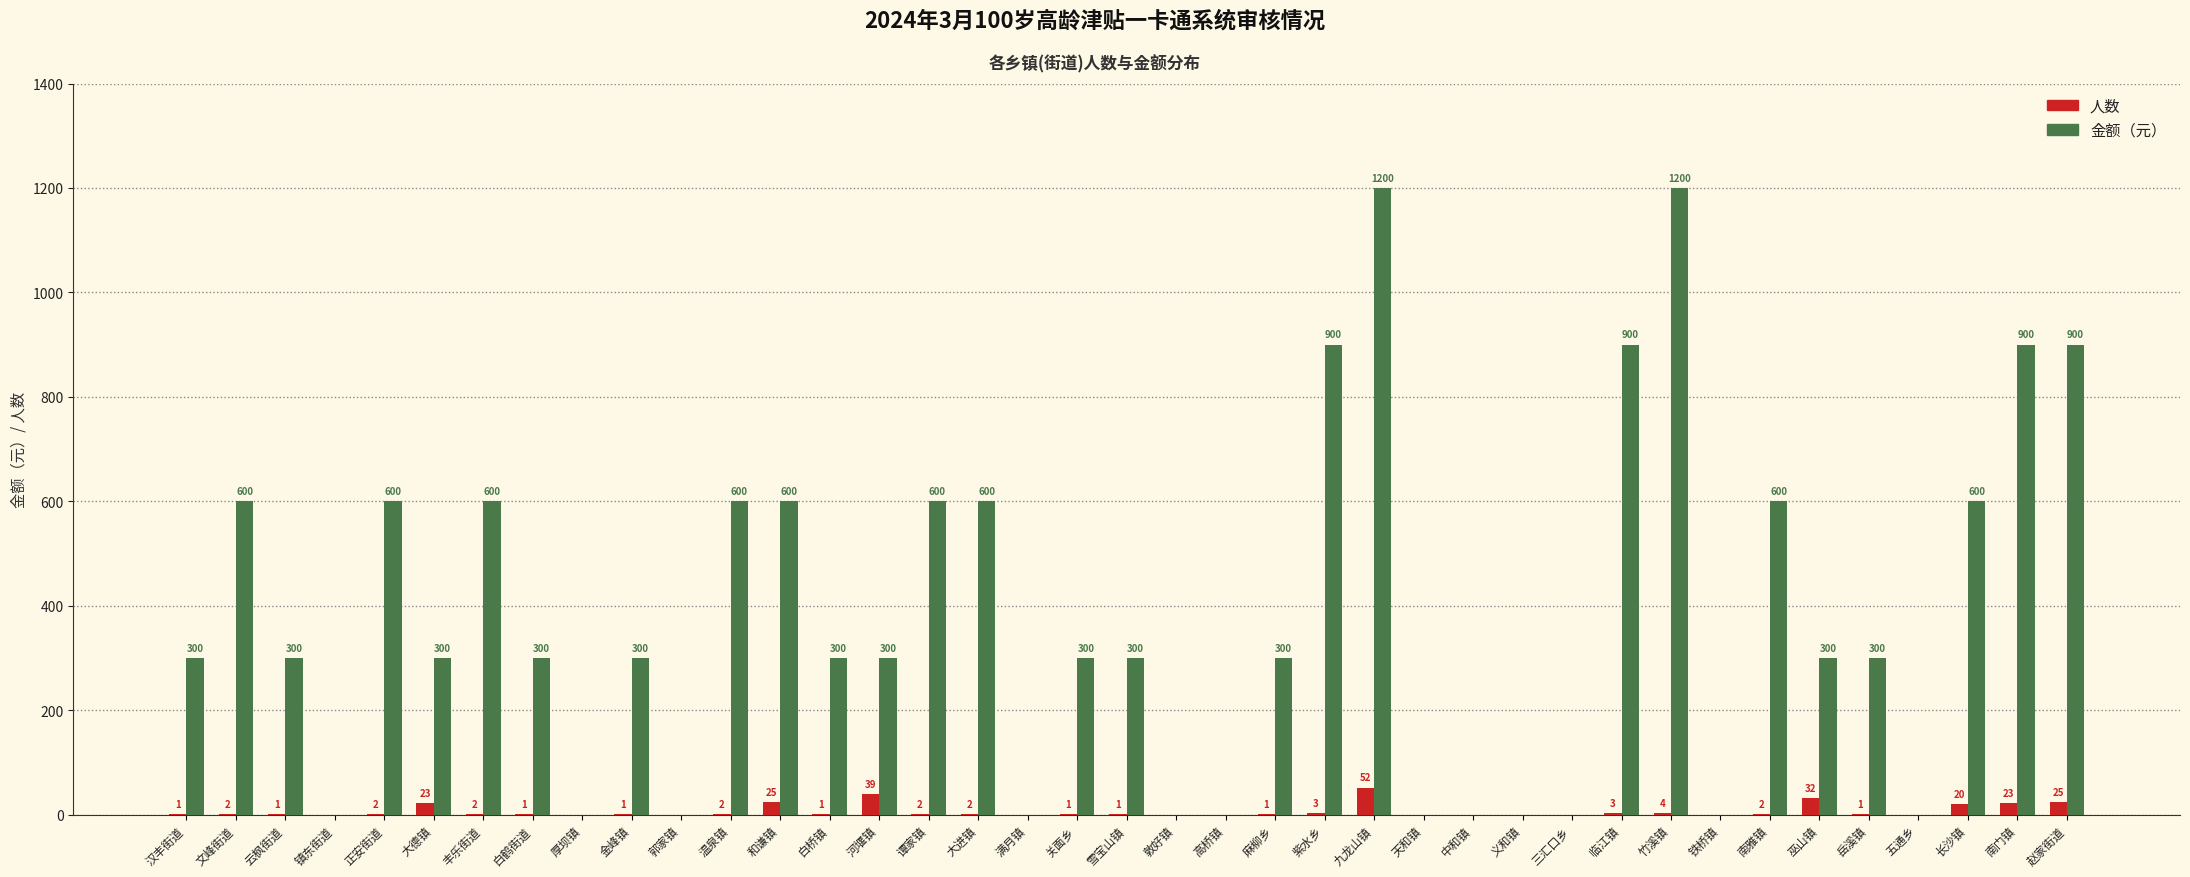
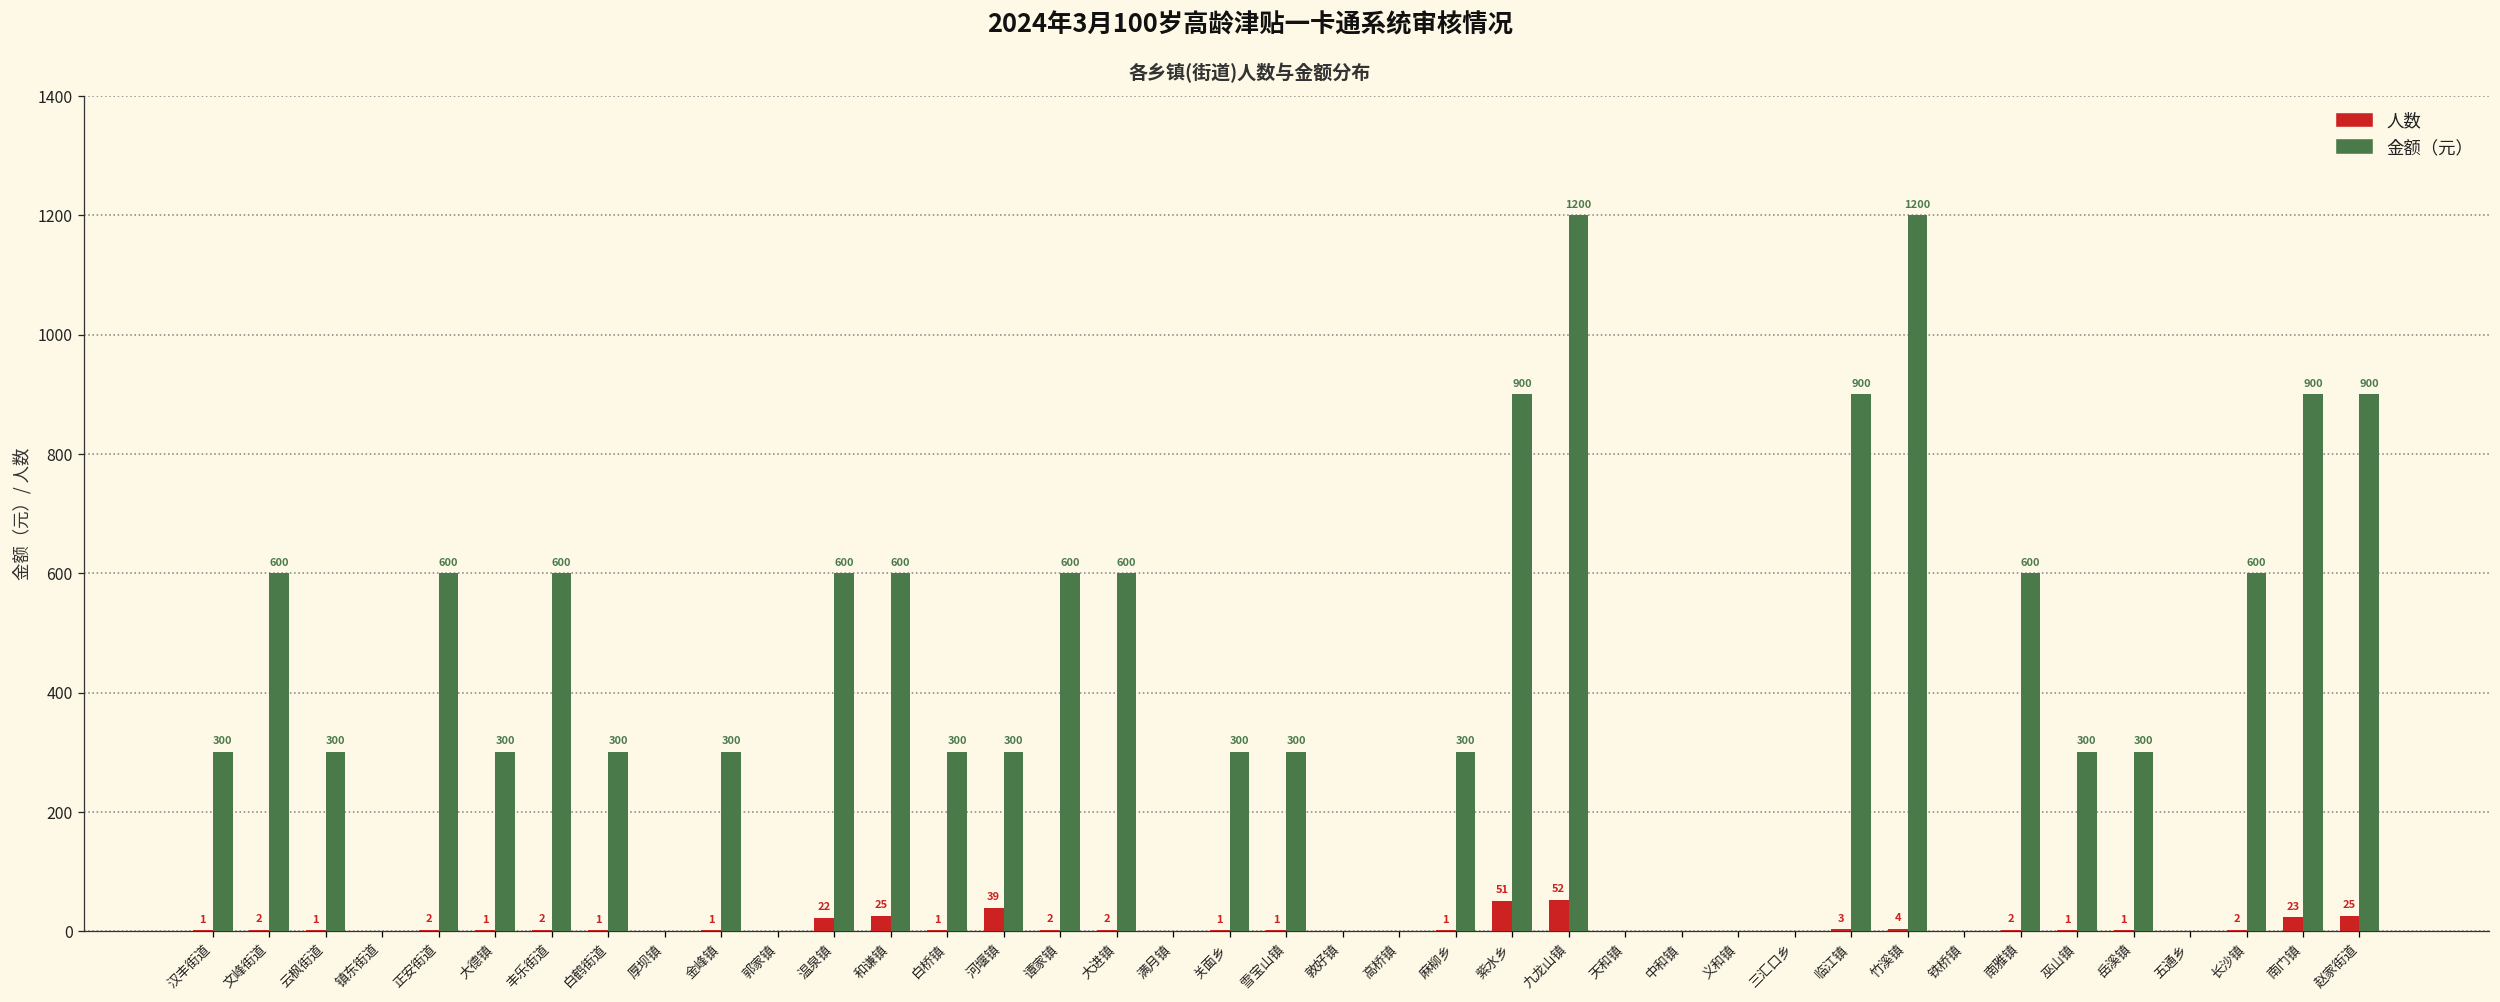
  {
    "人数": {
      "汉丰街道": 1,
      "文峰街道": 2,
      "云枫街道": 1,
      "正安街道": 2,
-     "大德镇": 23,
+     "大德镇": 1,
      "丰乐街道": 2,
      "白鹤街道": 1,
      "金峰镇": 1,
-     "温泉镇": 2,
+     "温泉镇": 22,
      "和谦镇": 25,
      "白桥镇": 1,
      "河堰镇": 39,
      "谭家镇": 2,
      "大进镇": 2,
      "关面乡": 1,
      "雪宝山镇": 1,
      "麻柳乡": 1,
-     "紫水乡": 3,
+     "紫水乡": 51,
      "九龙山镇": 52,
      "临江镇": 3,
      "竹溪镇": 4,
      "南雅镇": 2,
-     "巫山镇": 32,
+     "巫山镇": 1,
      "岳溪镇": 1,
-     "长沙镇": 20,
+     "长沙镇": 2,
      "南门镇": 23,
      "赵家街道": 25
    },
    "金额（元）": {
      "汉丰街道": 300,
      "文峰街道": 600,
      "云枫街道": 300,
      "正安街道": 600,
      "大德镇": 300,
      "丰乐街道": 600,
      "白鹤街道": 300,
      "金峰镇": 300,
      "温泉镇": 600,
      "和谦镇": 600,
      "白桥镇": 300,
      "河堰镇": 300,
      "谭家镇": 600,
      "大进镇": 600,
      "关面乡": 300,
      "雪宝山镇": 300,
      "麻柳乡": 300,
      "紫水乡": 900,
      "九龙山镇": 1200,
      "临江镇": 900,
      "竹溪镇": 1200,
      "南雅镇": 600,
      "巫山镇": 300,
      "岳溪镇": 300,
      "长沙镇": 600,
      "南门镇": 900,
      "赵家街道": 900
    }
  }
